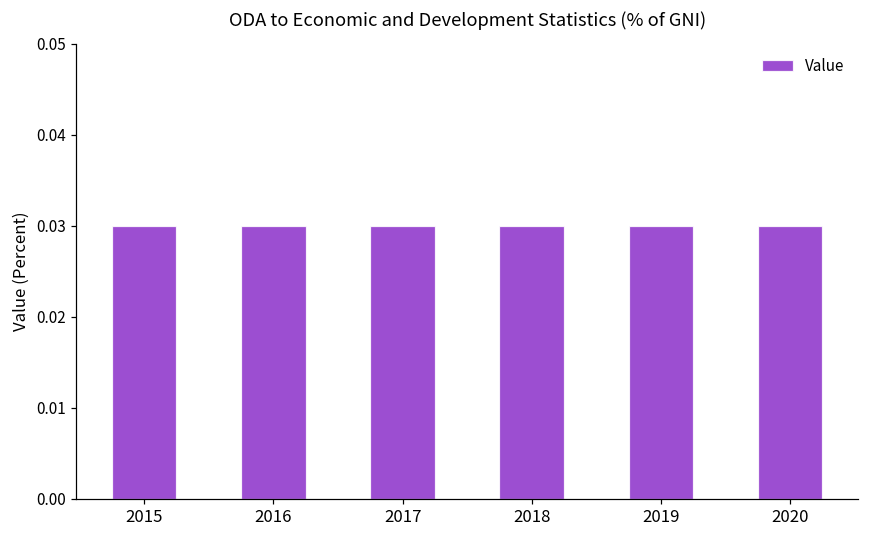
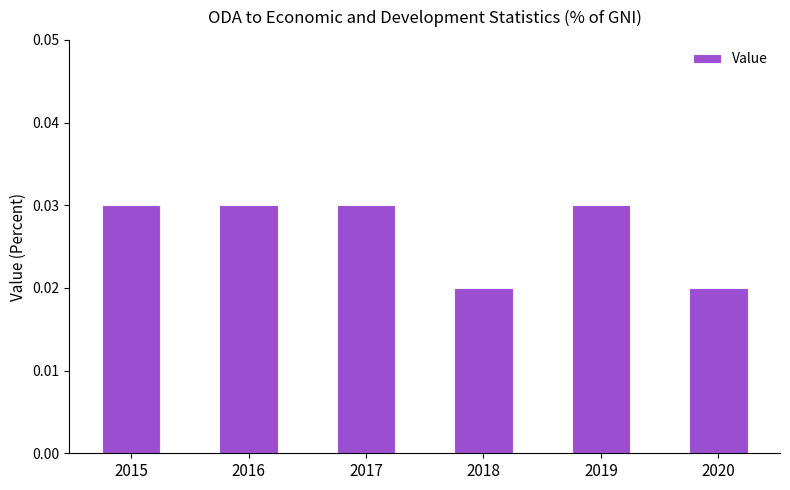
  {
    "2015": 0.03,
    "2016": 0.03,
    "2017": 0.03,
-   "2018": 0.03,
+   "2018": 0.02,
    "2019": 0.03,
-   "2020": 0.03
+   "2020": 0.02
  }
